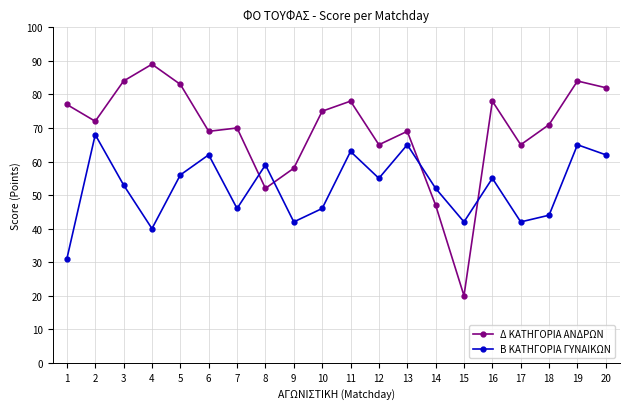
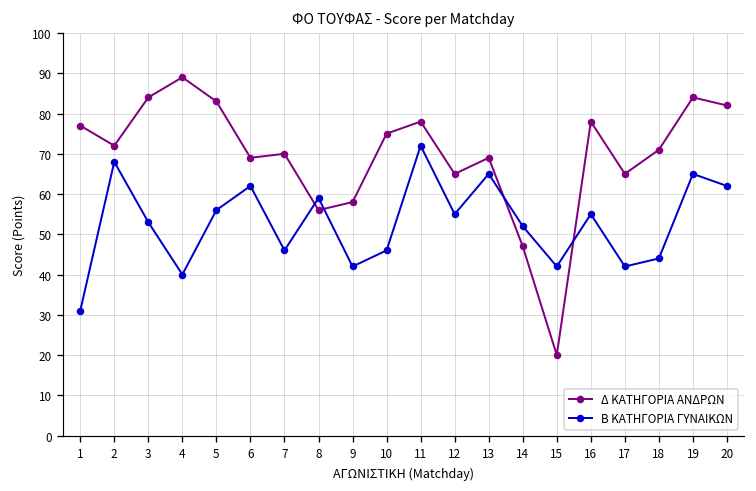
  {
    "Δ ΚΑΤΗΓΟΡΙΑ ΑΝΔΡΩΝ": {
      "1": 77,
      "2": 72,
      "3": 84,
      "4": 89,
      "5": 83,
      "6": 69,
      "7": 70,
-     "8": 52,
+     "8": 56,
      "9": 58,
      "10": 75,
      "11": 78,
      "12": 65,
      "13": 69,
      "14": 47,
      "15": 20,
      "16": 78,
      "17": 65,
      "18": 71,
      "19": 84,
      "20": 82
    },
    "Β ΚΑΤΗΓΟΡΙΑ ΓΥΝΑΙΚΩΝ": {
      "1": 31,
      "2": 68,
      "3": 53,
      "4": 40,
      "5": 56,
      "6": 62,
      "7": 46,
      "8": 59,
      "9": 42,
      "10": 46,
-     "11": 63,
+     "11": 72,
      "12": 55,
      "13": 65,
      "14": 52,
      "15": 42,
      "16": 55,
      "17": 42,
      "18": 44,
      "19": 65,
      "20": 62
    }
  }
